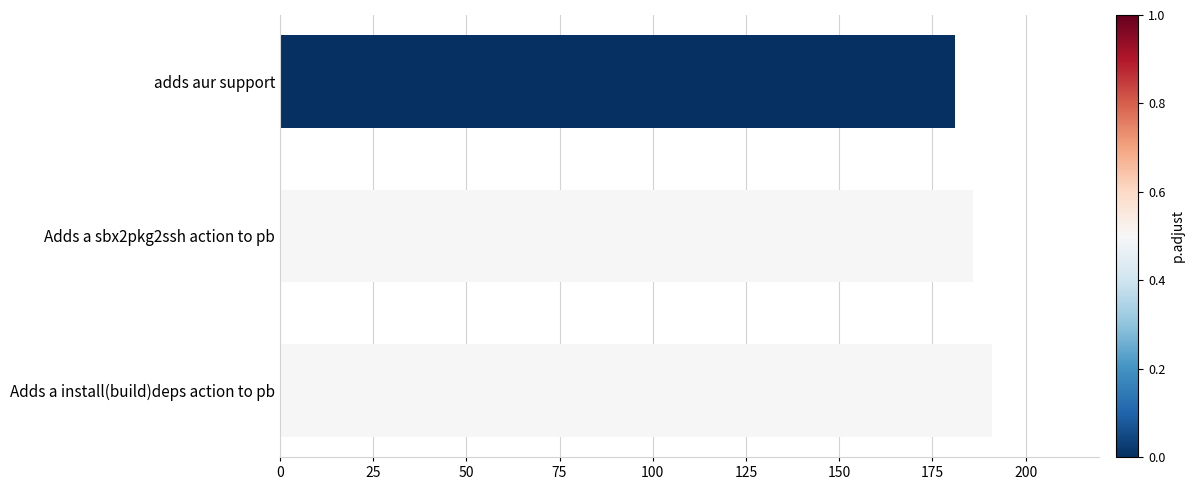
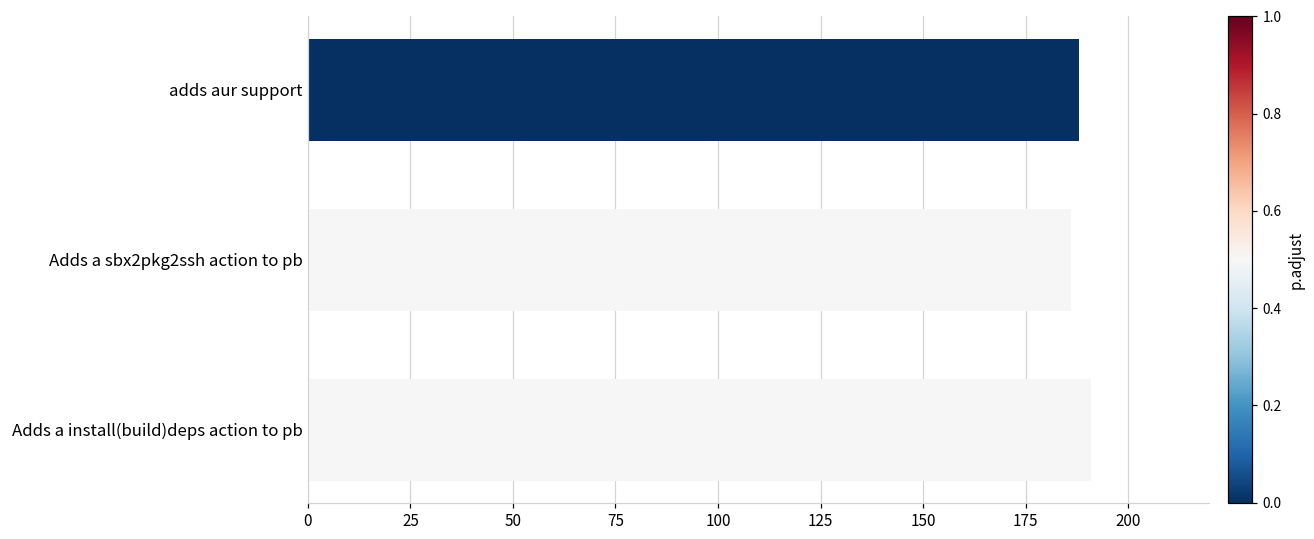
  {
-   "adds aur support": 181,
+   "adds aur support": 188,
    "Adds a sbx2pkg2ssh action to pb": 186,
    "Adds a install(build)deps action to pb": 191
  }
